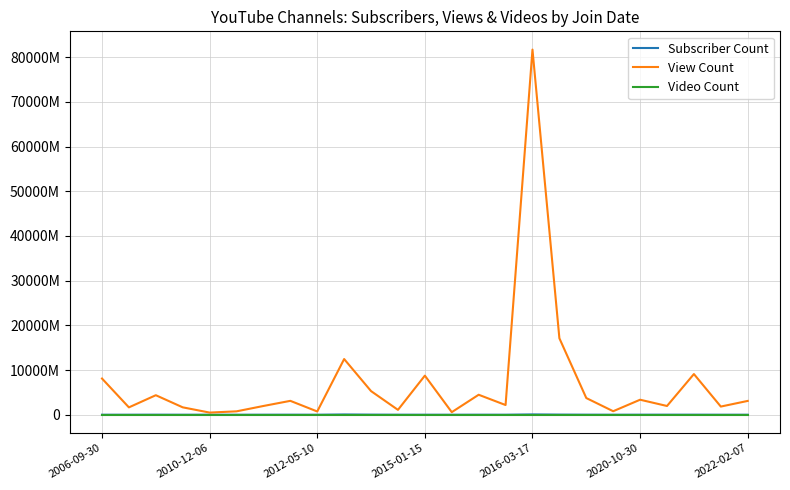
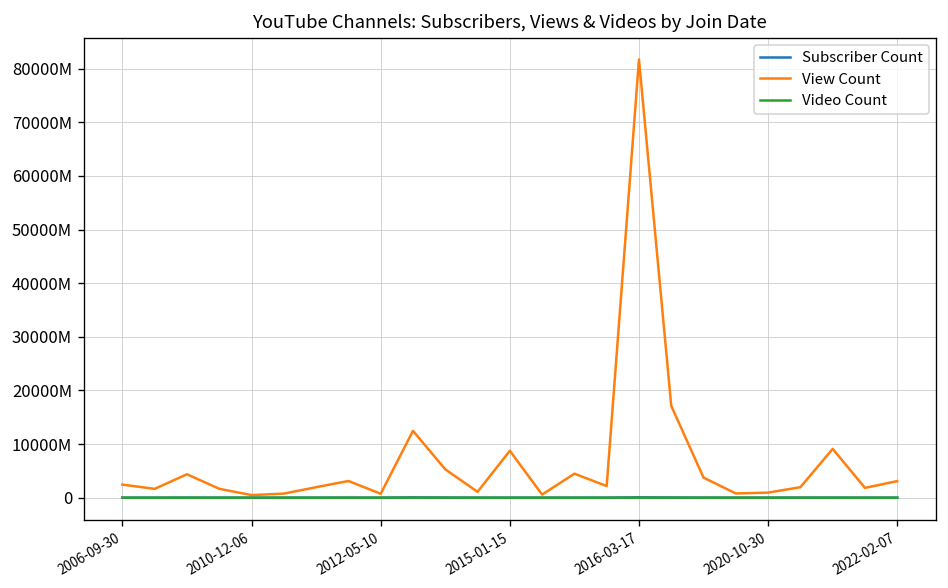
  {
    "View Count": {
-     "2006-09-30": 8000000000,
+     "2006-09-30": 2000000000,
      "2012-05-10": 1000000000,
      "2015-01-15": 9000000000,
      "2016-03-17": 82000000000,
-     "2020-10-30": 3000000000,
+     "2020-10-30": 1000000000,
      "2022-02-07": 3000000000
    }
  }
